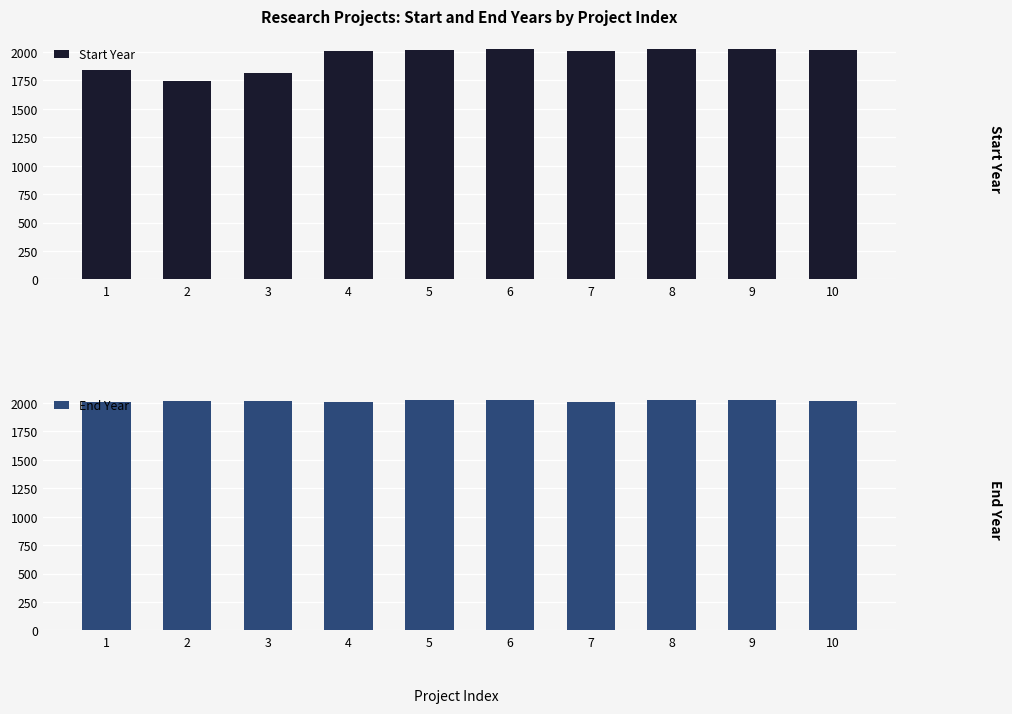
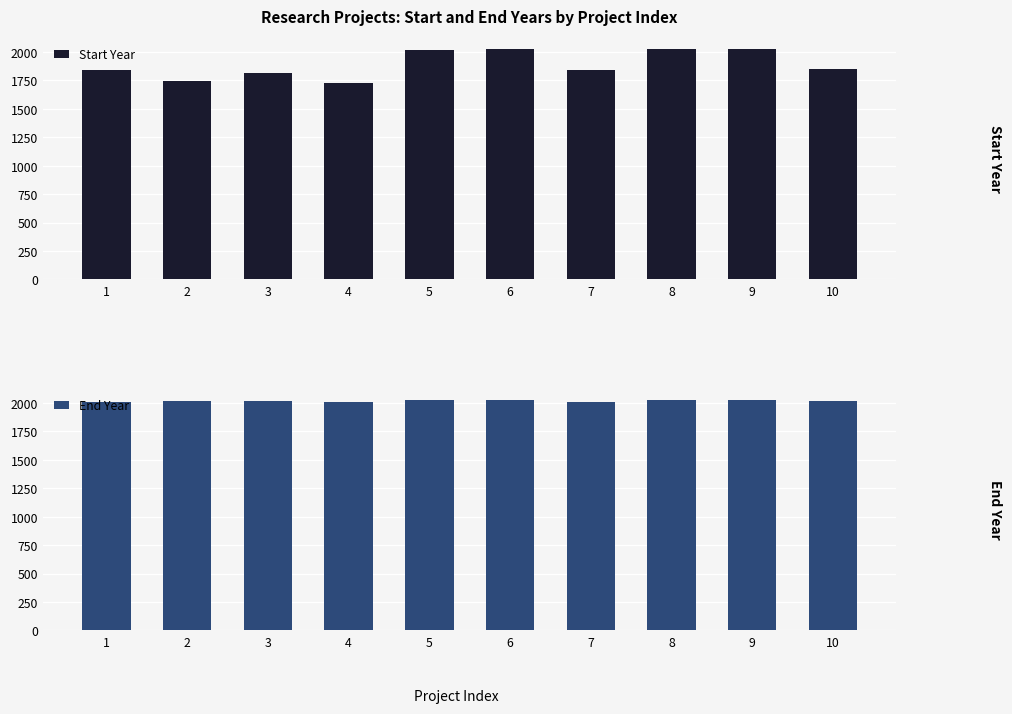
  {
    "Research Projects: Start and End Years by Project Index": {
      "1": 1840,
      "2": 1750,
      "3": 1810,
-     "4": 2010,
+     "4": 1730,
      "5": 2020,
      "6": 2020,
-     "7": 2010,
+     "7": 1840,
      "8": 2020,
      "9": 2020,
-     "10": 2010
+     "10": 1850
    }
  }
